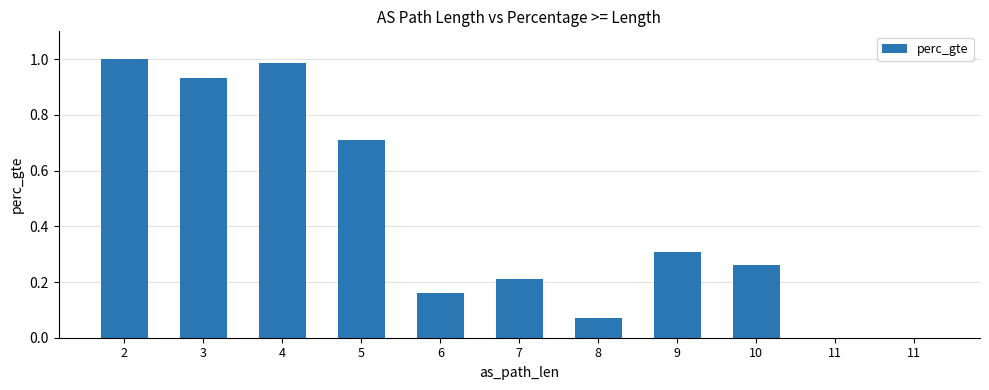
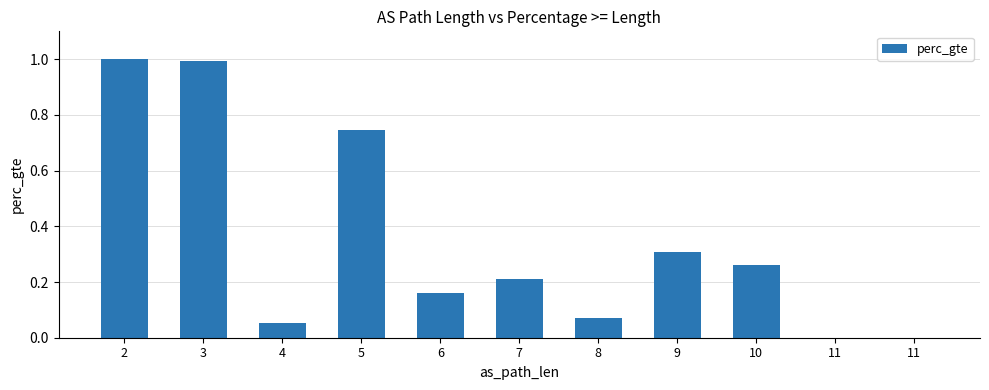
  {
    "2": 1.00,
-   "3": 0.93,
-   "4": 0.98,
-   "5": 0.71,
+   "3": 0.99,
+   "4": 0.05,
+   "5": 0.75,
    "6": 0.16,
    "7": 0.21,
    "8": 0.07,
    "9": 0.31,
    "10": 0.26
  }
